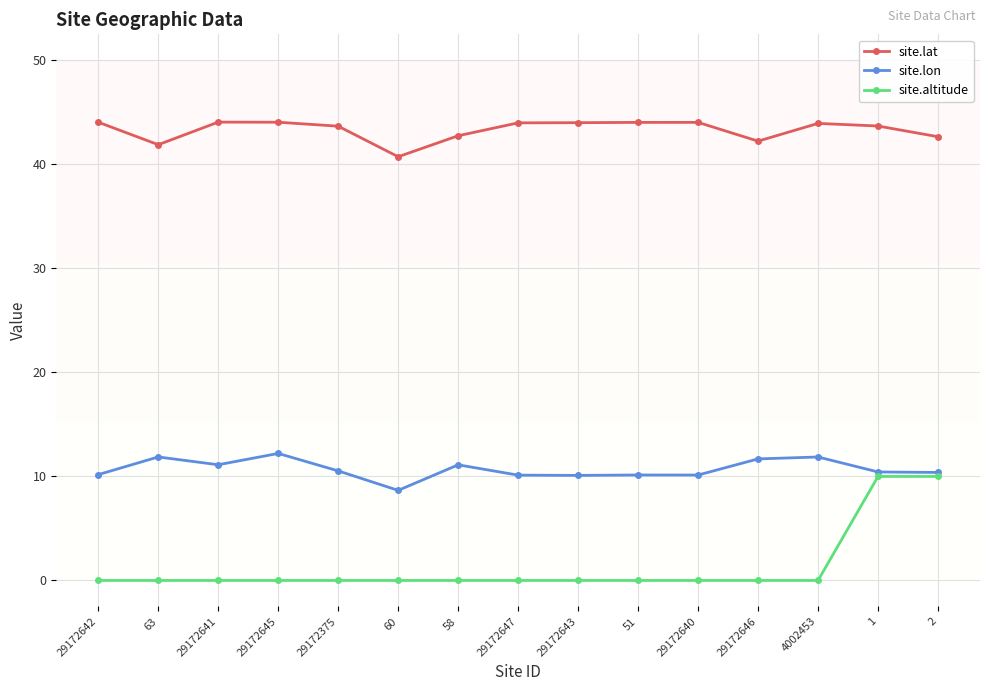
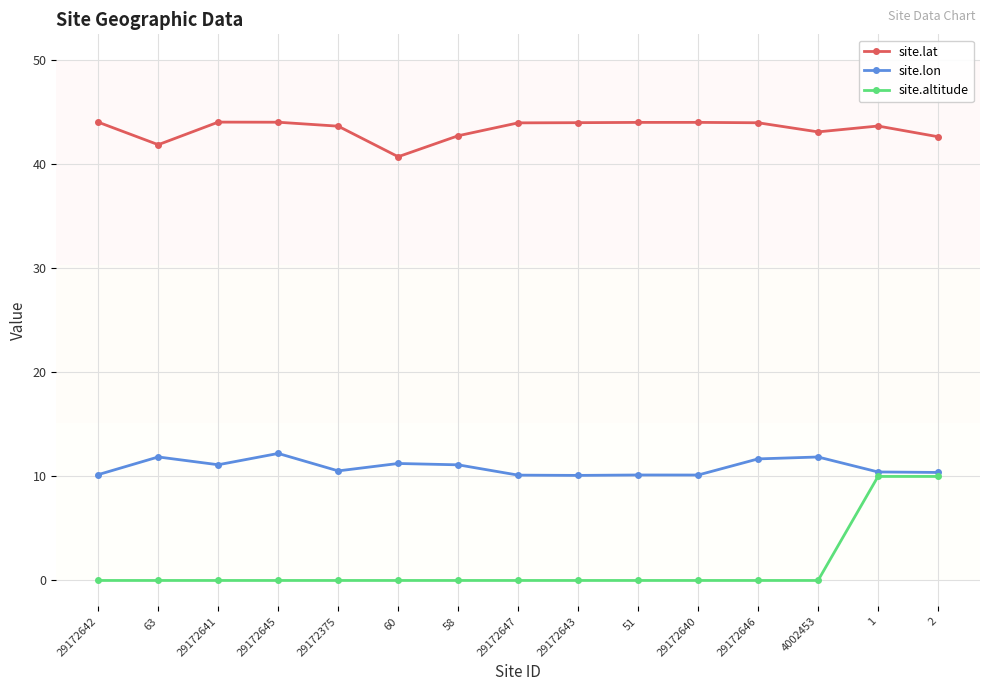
  {
    "site.lat": {
      "29172642": 44.1,
      "63": 41.9,
      "29172641": 44.1,
      "29172645": 44.1,
      "29172375": 43.7,
      "60": 40.7,
      "58": 42.8,
      "29172647": 44.0,
      "29172643": 44.0,
      "51": 44.0,
      "29172640": 44.0,
-     "29172646": 42.2,
-     "4002453": 43.9,
+     "29172646": 44.0,
+     "4002453": 43.1,
      "1": 43.7,
      "2": 42.7
    },
    "site.lon": {
      "29172642": 10.2,
      "63": 11.9,
      "29172641": 11.1,
      "29172645": 12.2,
      "29172375": 10.5,
-     "60": 8.7,
+     "60": 11.2,
      "58": 11.1,
      "29172647": 10.1,
      "29172643": 10.1,
      "51": 10.1,
      "29172640": 10.1,
      "29172646": 11.7,
      "4002453": 11.9,
      "1": 10.4,
      "2": 10.4
    },
    "site.altitude": {
      "29172642": 0.0,
      "63": 0.0,
      "29172641": 0.0,
      "29172645": 0.0,
      "29172375": 0.0,
      "60": 0.0,
      "58": 0.0,
      "29172647": 0.0,
      "29172643": 0.0,
      "51": 0.0,
      "29172640": 0.0,
      "29172646": 0.0,
      "4002453": 0.0,
      "1": 10.0,
      "2": 10.0
    }
  }
